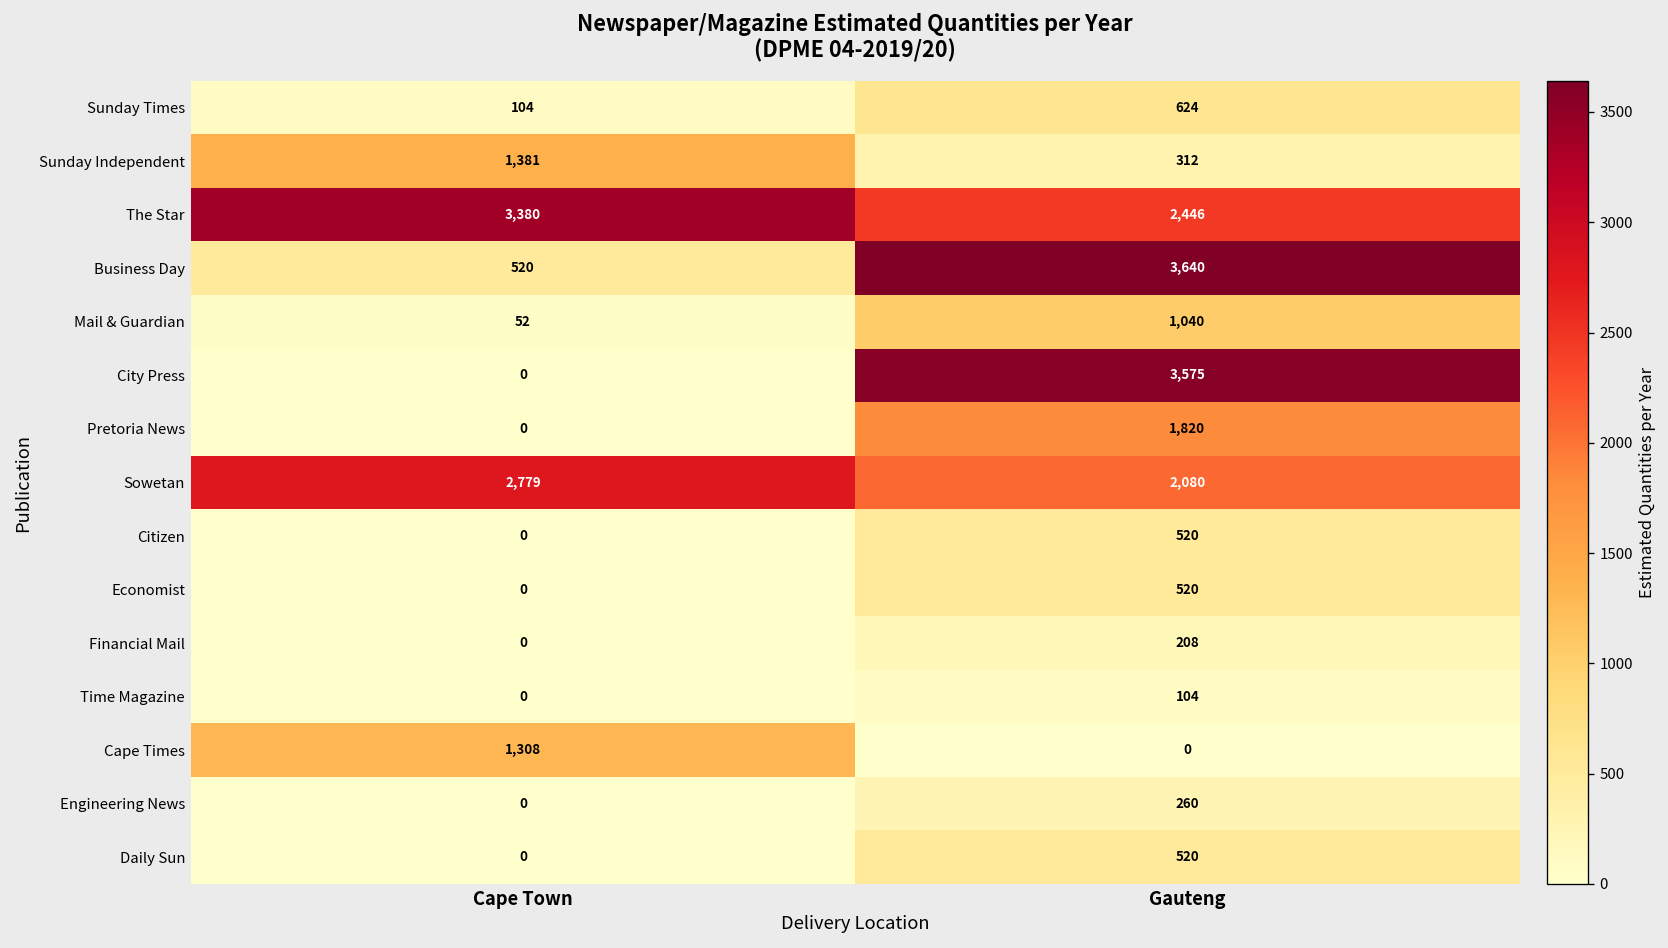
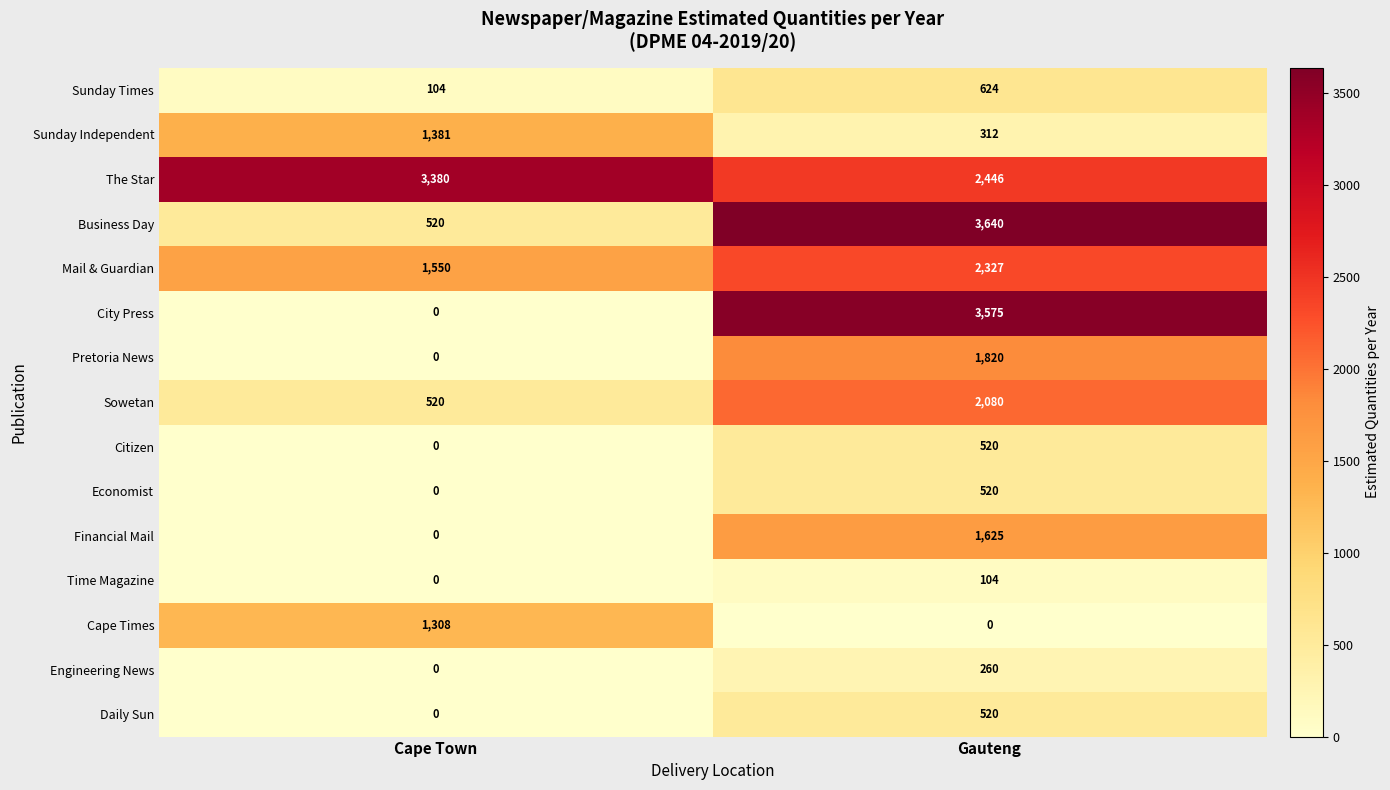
  {
    "Sunday Times": {
      "Cape Town": "104",
      "Gauteng": "624"
    },
    "Sunday Independent": {
      "Cape Town": "1,381",
      "Gauteng": "312"
    },
    "The Star": {
      "Cape Town": "3,380",
      "Gauteng": "2,446"
    },
    "Business Day": {
      "Cape Town": "520",
      "Gauteng": "3,640"
    },
    "Mail & Guardian": {
-     "Cape Town": "52",
-     "Gauteng": "1,040"
+     "Cape Town": "1,550",
+     "Gauteng": "2,327"
    },
    "City Press": {
      "Cape Town": "0",
      "Gauteng": "3,575"
    },
    "Pretoria News": {
      "Cape Town": "0",
      "Gauteng": "1,820"
    },
    "Sowetan": {
-     "Cape Town": "2,779",
+     "Cape Town": "520",
      "Gauteng": "2,080"
    },
    "Citizen": {
      "Cape Town": "0",
      "Gauteng": "520"
    },
    "Economist": {
      "Cape Town": "0",
      "Gauteng": "520"
    },
    "Financial Mail": {
      "Cape Town": "0",
-     "Gauteng": "208"
+     "Gauteng": "1,625"
    },
    "Time Magazine": {
      "Cape Town": "0",
      "Gauteng": "104"
    },
    "Cape Times": {
      "Cape Town": "1,308",
      "Gauteng": "0"
    },
    "Engineering News": {
      "Cape Town": "0",
      "Gauteng": "260"
    },
    "Daily Sun": {
      "Cape Town": "0",
      "Gauteng": "520"
    }
  }
